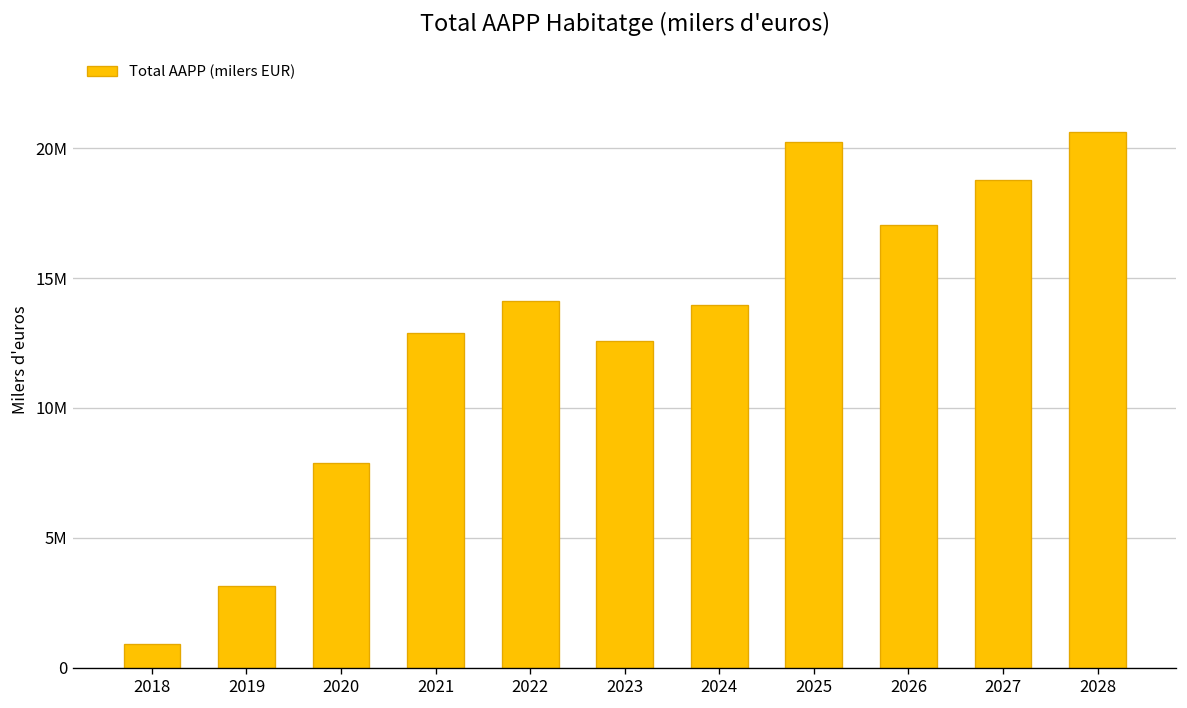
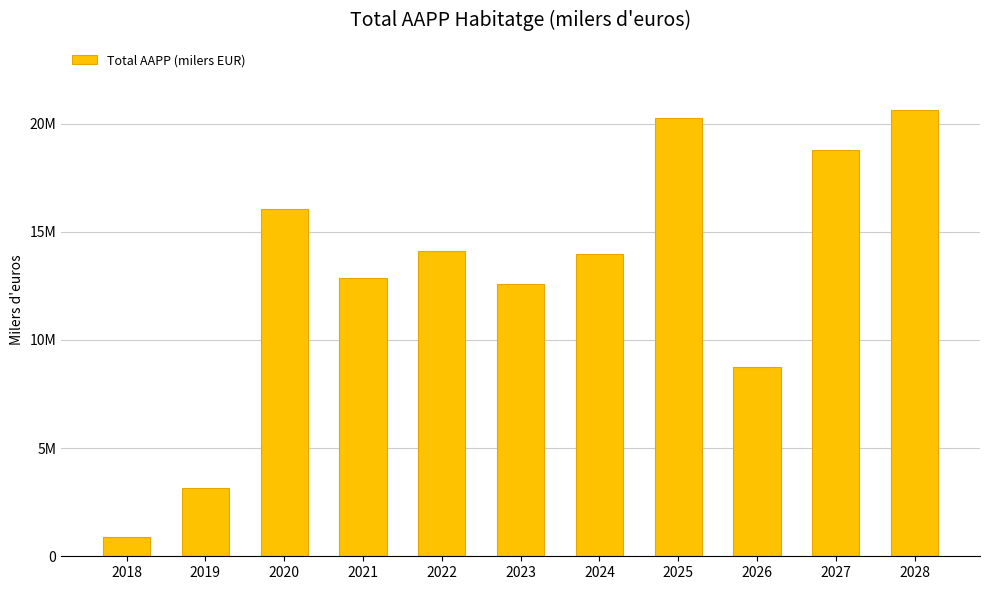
  {
    "2018": 900000,
    "2019": 3200000,
-   "2020": 7900000,
+   "2020": 16000000,
    "2021": 12900000,
    "2022": 14100000,
    "2023": 12600000,
    "2024": 14000000,
    "2025": 20200000,
-   "2026": 17100000,
+   "2026": 8800000,
    "2027": 18800000,
    "2028": 20600000
  }
